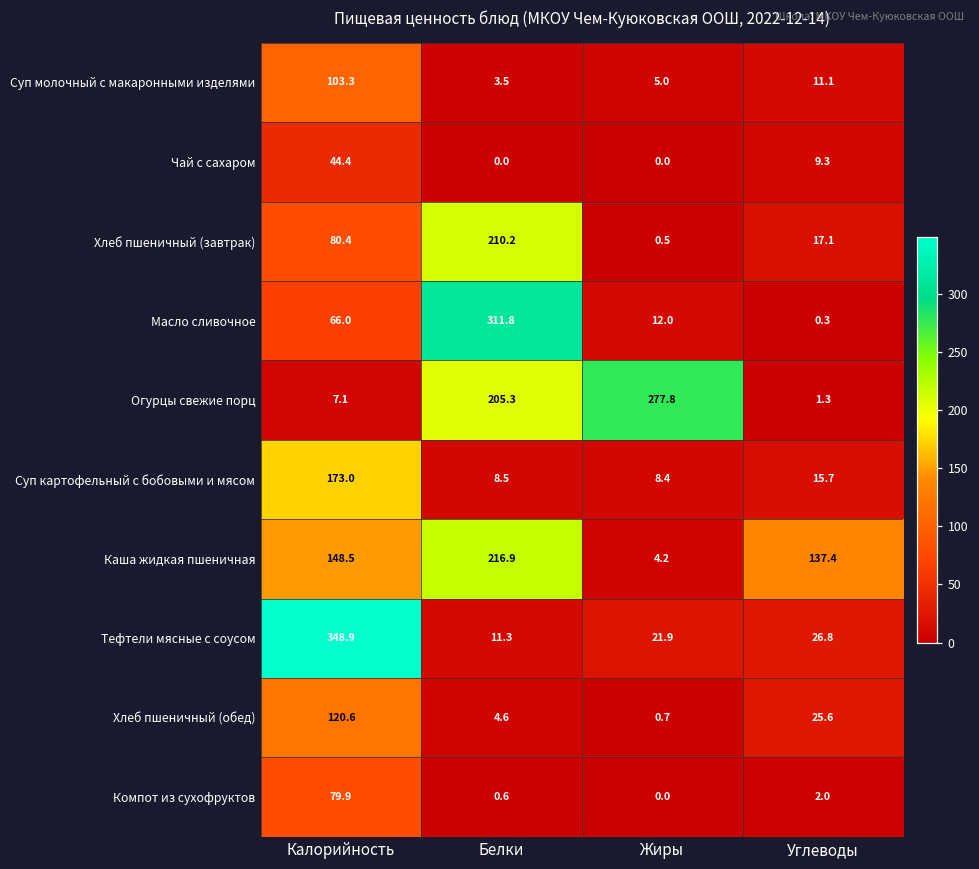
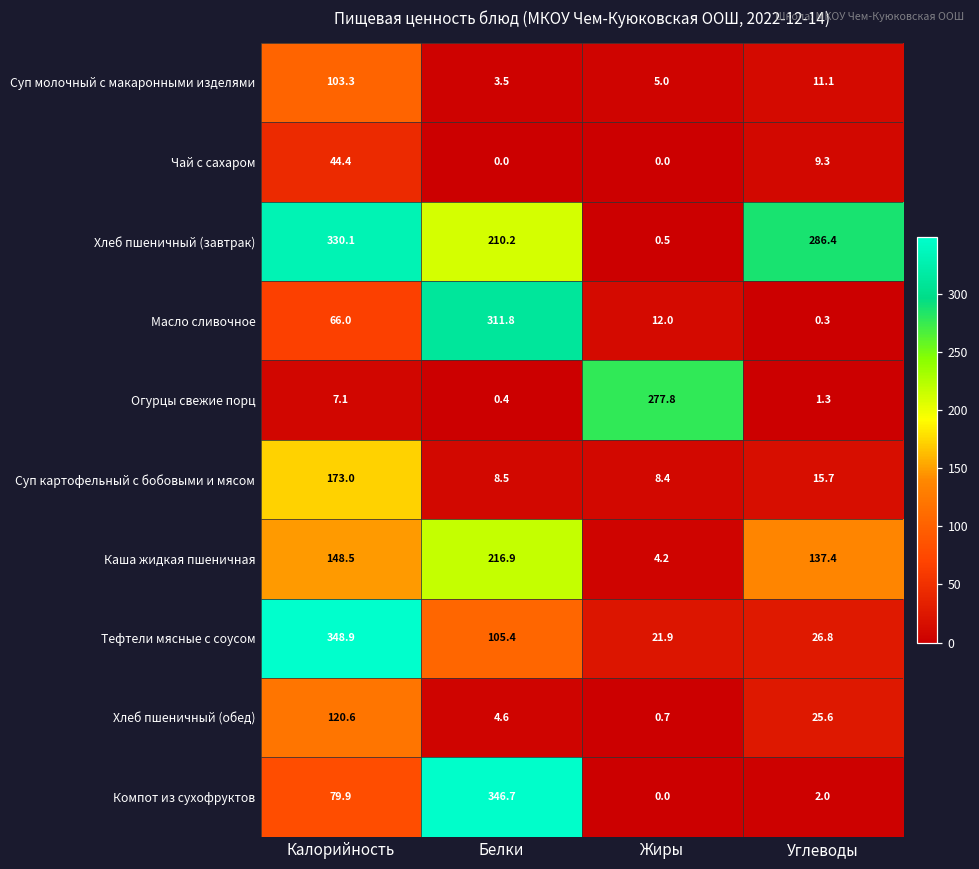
  {
    "Суп молочный с макаронными изделями": {
      "Калорийность": 103.3,
      "Белки": 3.5,
      "Жиры": 5.0,
      "Углеводы": 11.1
    },
    "Чай с сахаром": {
      "Калорийность": 44.4,
      "Белки": 0.0,
      "Жиры": 0.0,
      "Углеводы": 9.3
    },
    "Хлеб пшеничный (завтрак)": {
-     "Калорийность": 80.4,
+     "Калорийность": 330.1,
      "Белки": 210.2,
      "Жиры": 0.5,
-     "Углеводы": 17.1
+     "Углеводы": 286.4
    },
    "Масло сливочное": {
      "Калорийность": 66.0,
      "Белки": 311.8,
      "Жиры": 12.0,
      "Углеводы": 0.3
    },
    "Огурцы свежие порц": {
      "Калорийность": 7.1,
-     "Белки": 205.3,
+     "Белки": 0.4,
      "Жиры": 277.8,
      "Углеводы": 1.3
    },
    "Суп картофельный с бобовыми и мясом": {
      "Калорийность": 173.0,
      "Белки": 8.5,
      "Жиры": 8.4,
      "Углеводы": 15.7
    },
    "Каша жидкая пшеничная": {
      "Калорийность": 148.5,
      "Белки": 216.9,
      "Жиры": 4.2,
      "Углеводы": 137.4
    },
    "Тефтели мясные с соусом": {
      "Калорийность": 348.9,
-     "Белки": 11.3,
+     "Белки": 105.4,
      "Жиры": 21.9,
      "Углеводы": 26.8
    },
    "Хлеб пшеничный (обед)": {
      "Калорийность": 120.6,
      "Белки": 4.6,
      "Жиры": 0.7,
      "Углеводы": 25.6
    },
    "Компот из сухофруктов": {
      "Калорийность": 79.9,
-     "Белки": 0.6,
+     "Белки": 346.7,
      "Жиры": 0.0,
      "Углеводы": 2.0
    }
  }
